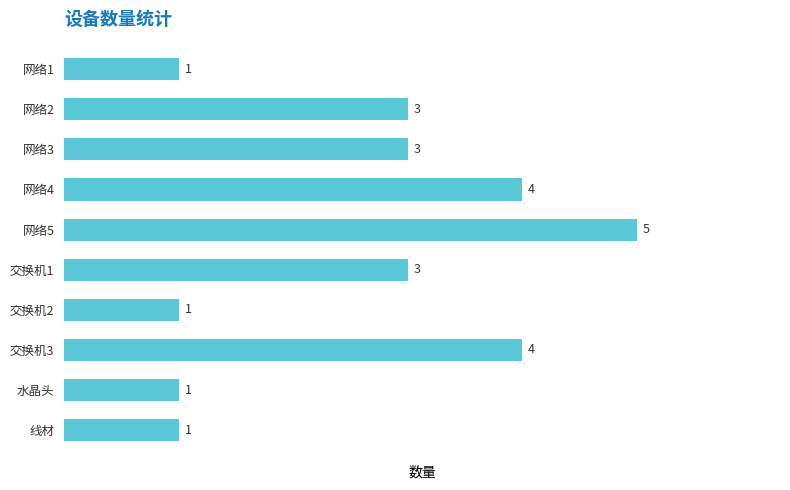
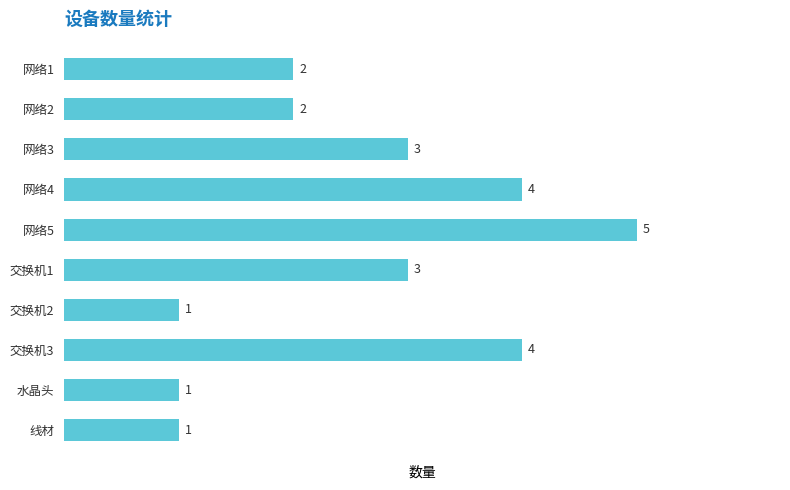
  {
-   "网络1": 1,
-   "网络2": 3,
+   "网络1": 2,
+   "网络2": 2,
    "网络3": 3,
    "网络4": 4,
    "网络5": 5,
    "交换机1": 3,
    "交换机2": 1,
    "交换机3": 4,
    "水晶头": 1,
    "线材": 1
  }
